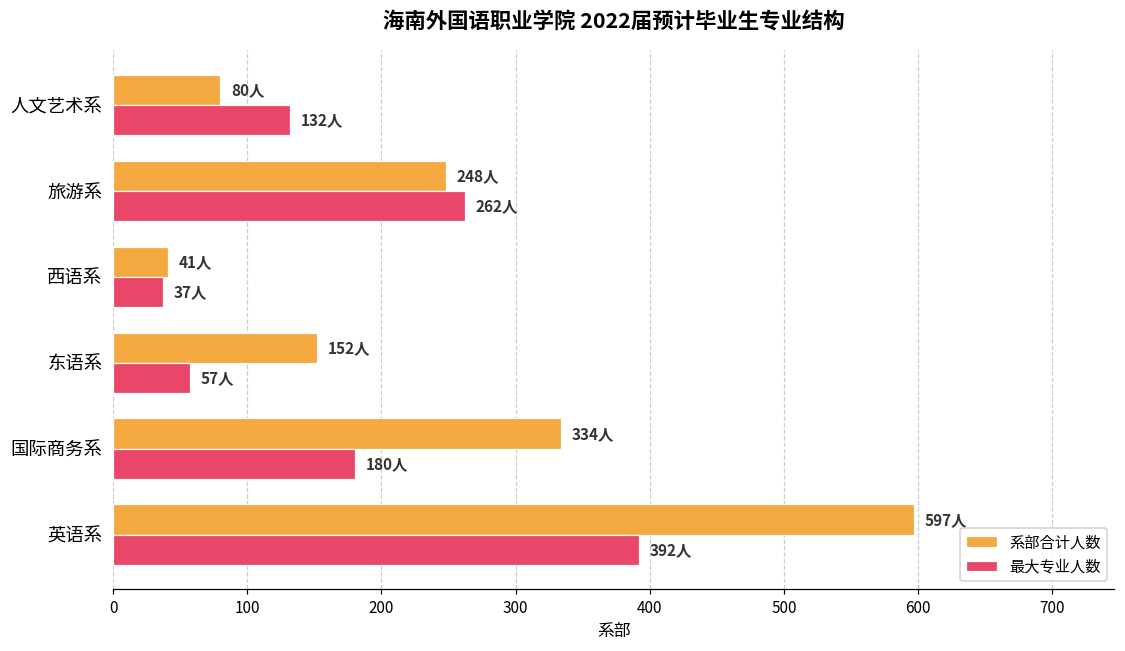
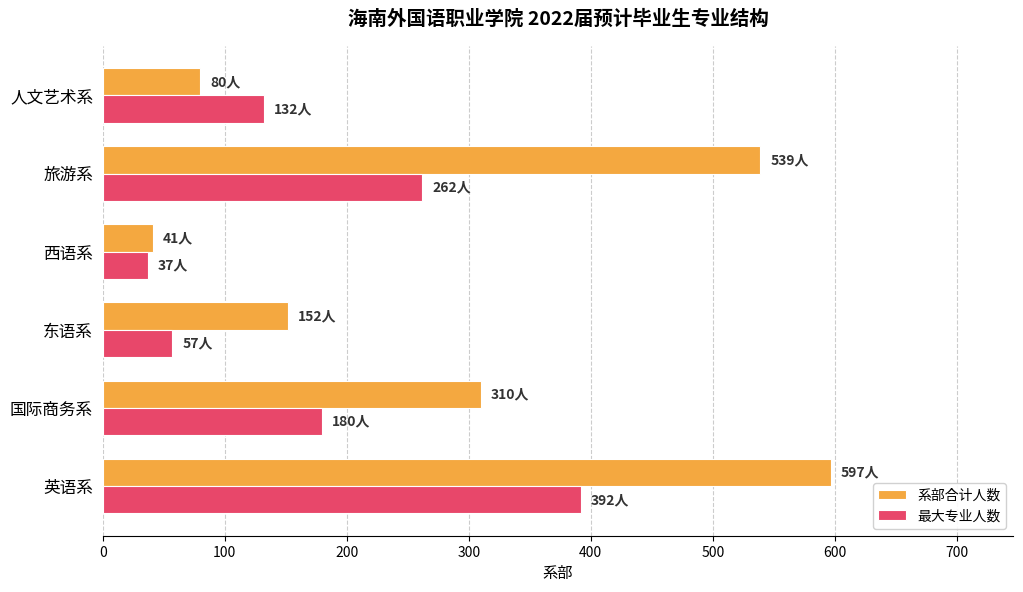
  {
    "系部合计人数": {
      "人文艺术系": "80人",
-     "旅游系": "248人",
+     "旅游系": "539人",
      "西语系": "41人",
      "东语系": "152人",
-     "国际商务系": "334人",
+     "国际商务系": "310人",
      "英语系": "597人"
    },
    "最大专业人数": {
      "人文艺术系": "132人",
      "旅游系": "262人",
      "西语系": "37人",
      "东语系": "57人",
      "国际商务系": "180人",
      "英语系": "392人"
    }
  }
